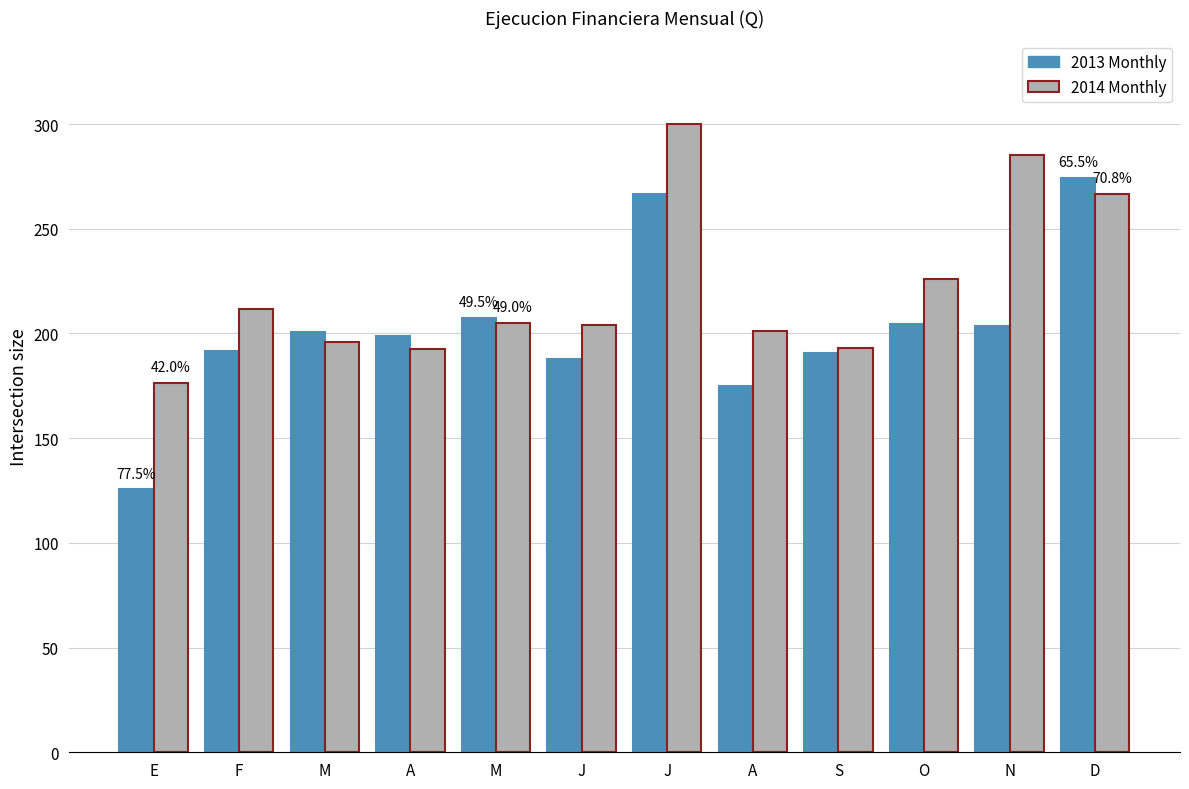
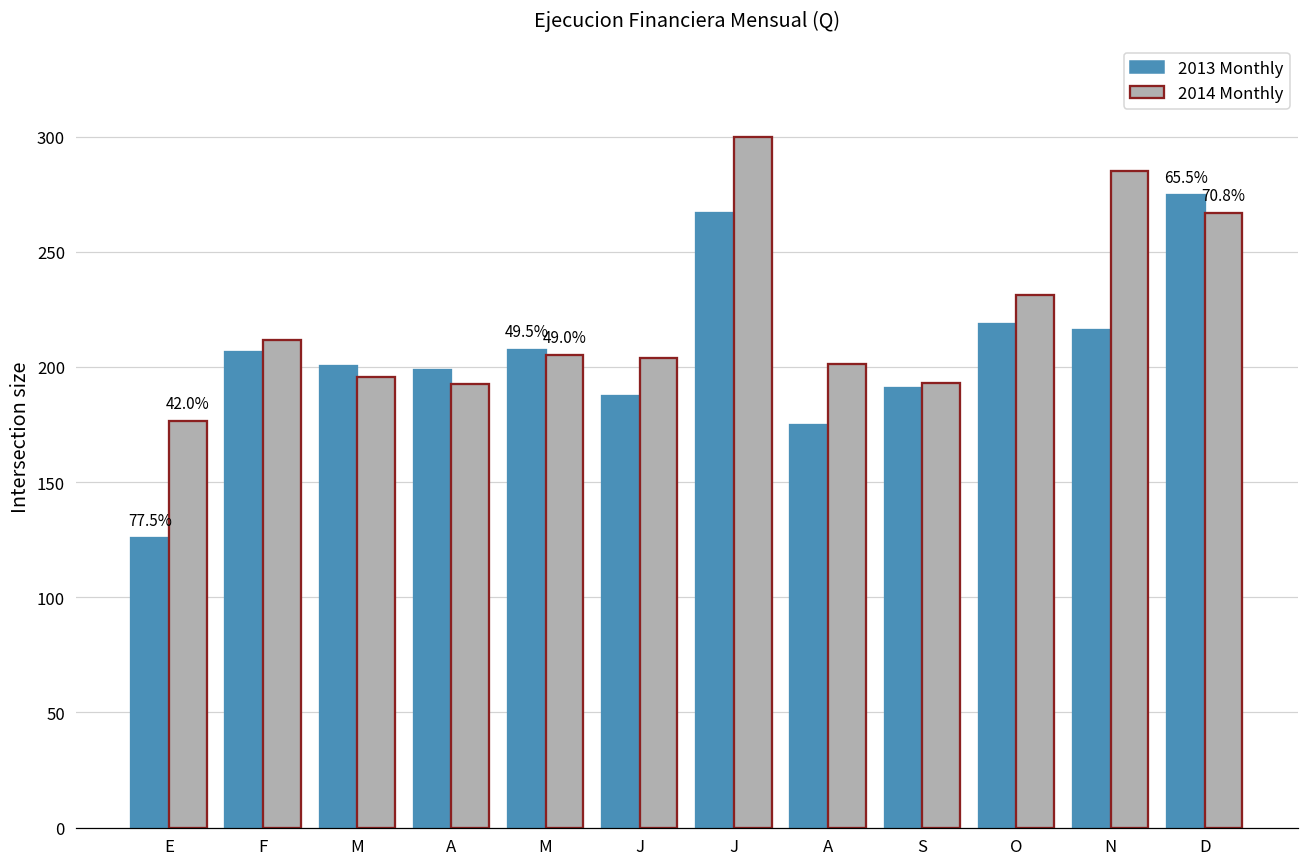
  {
    "2013 Monthly": {
-     "F": 192,
+     "F": 206,
      "S": 191,
-     "O": 205,
-     "N": 203
+     "O": 219,
+     "N": 216
    },
    "2014 Monthly": {
      "F": 212,
      "S": 193,
-     "O": 226,
+     "O": 231,
      "N": 285
    }
  }
